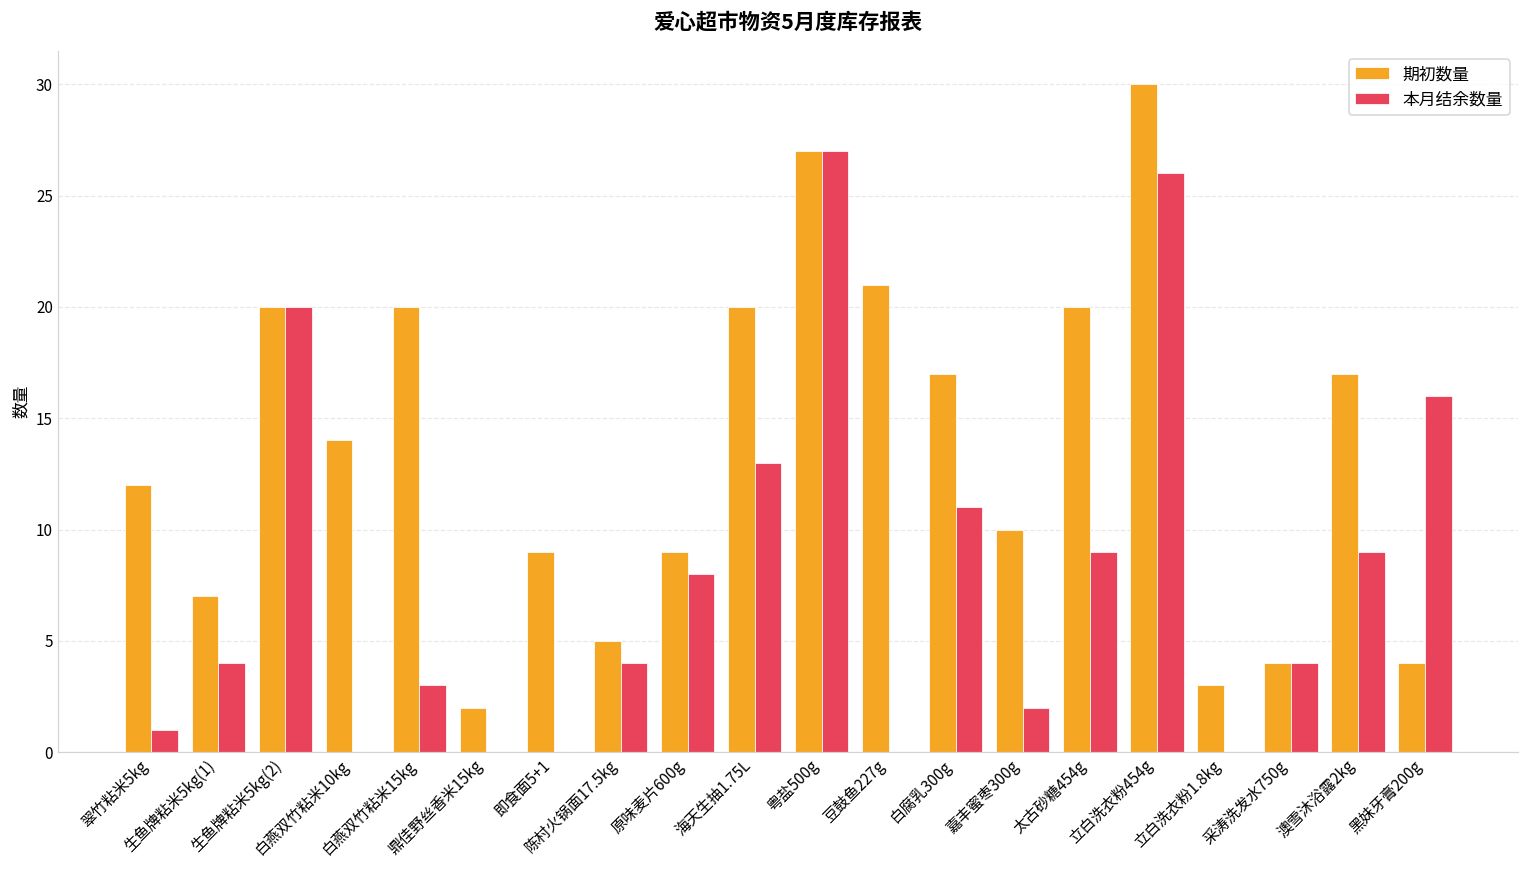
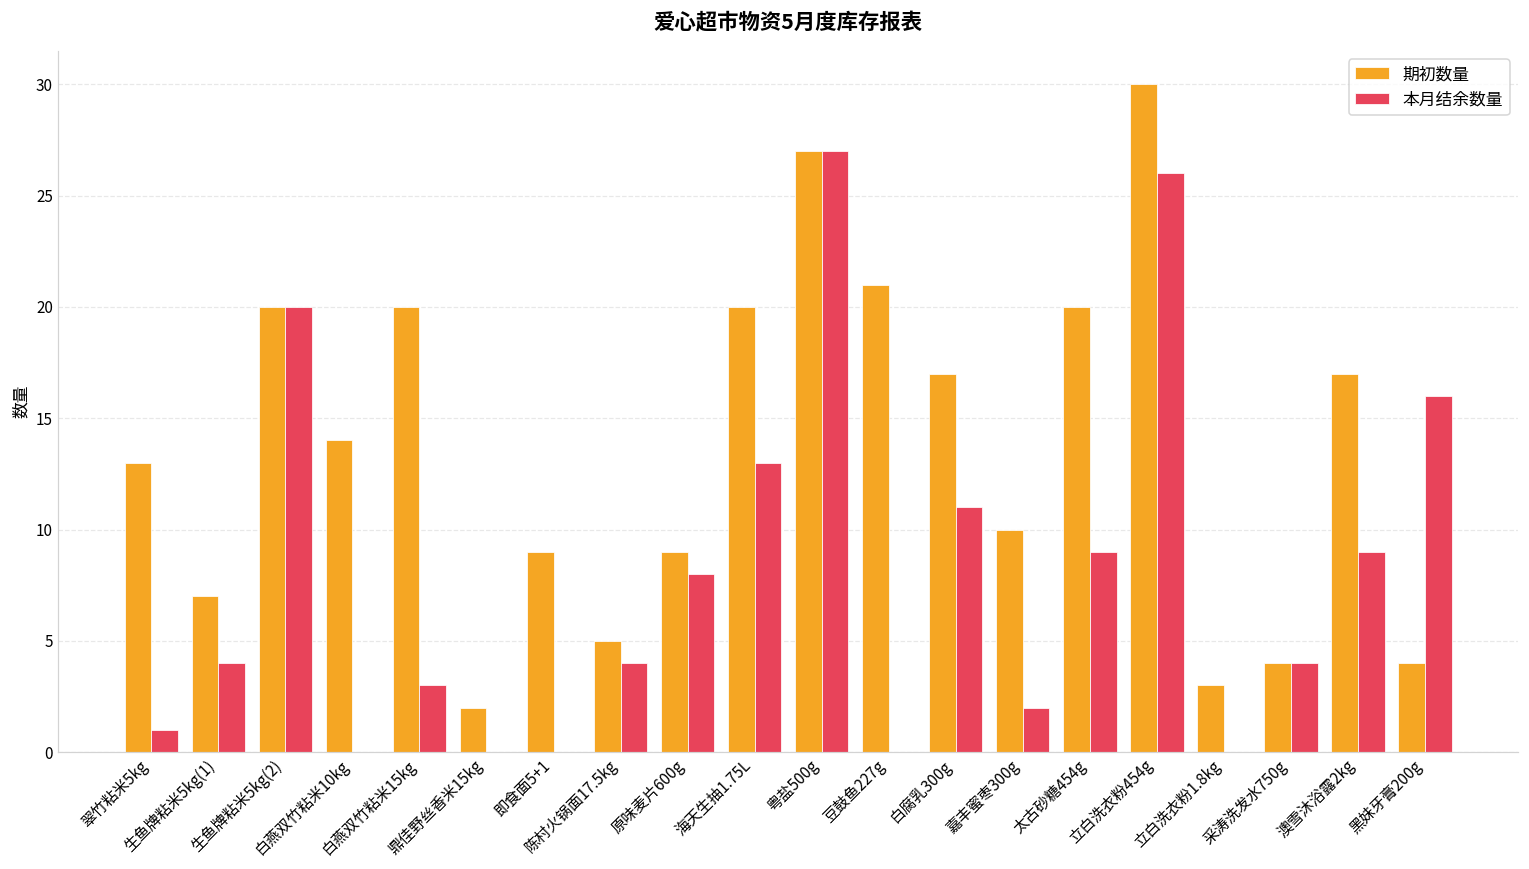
  {
    "期初数量": {
-     "翠竹粘米5kg": 12,
+     "翠竹粘米5kg": 13,
      "生鱼牌粘米5kg(1)": 7,
      "生鱼牌粘米5kg(2)": 20,
      "白燕双竹粘米10kg": 14,
      "白燕双竹粘米15kg": 20,
      "鼎佳野丝香米15kg": 2,
      "即食面5+1": 9,
      "陈村火锅面17.5kg": 5,
      "原味麦片600g": 9,
      "海天生抽1.75L": 20,
      "粤盐500g": 27,
      "豆鼓鱼227g": 21,
      "白腐乳300g": 17,
      "嘉丰蜜枣300g": 10,
      "太古砂糖454g": 20,
      "立白洗衣粉454g": 30,
      "立白洗衣粉1.8kg": 3,
      "采涛洗发水750g": 4,
      "澳雪沐浴露2kg": 17,
      "黑妹牙膏200g": 4
    },
    "本月结余数量": {
      "翠竹粘米5kg": 1,
      "生鱼牌粘米5kg(1)": 4,
      "生鱼牌粘米5kg(2)": 20,
      "白燕双竹粘米10kg": 0,
      "白燕双竹粘米15kg": 3,
      "鼎佳野丝香米15kg": 0,
      "即食面5+1": 0,
      "陈村火锅面17.5kg": 4,
      "原味麦片600g": 8,
      "海天生抽1.75L": 13,
      "粤盐500g": 27,
      "豆鼓鱼227g": 0,
      "白腐乳300g": 11,
      "嘉丰蜜枣300g": 2,
      "太古砂糖454g": 9,
      "立白洗衣粉454g": 26,
      "立白洗衣粉1.8kg": 0,
      "采涛洗发水750g": 4,
      "澳雪沐浴露2kg": 9,
      "黑妹牙膏200g": 16
    }
  }
